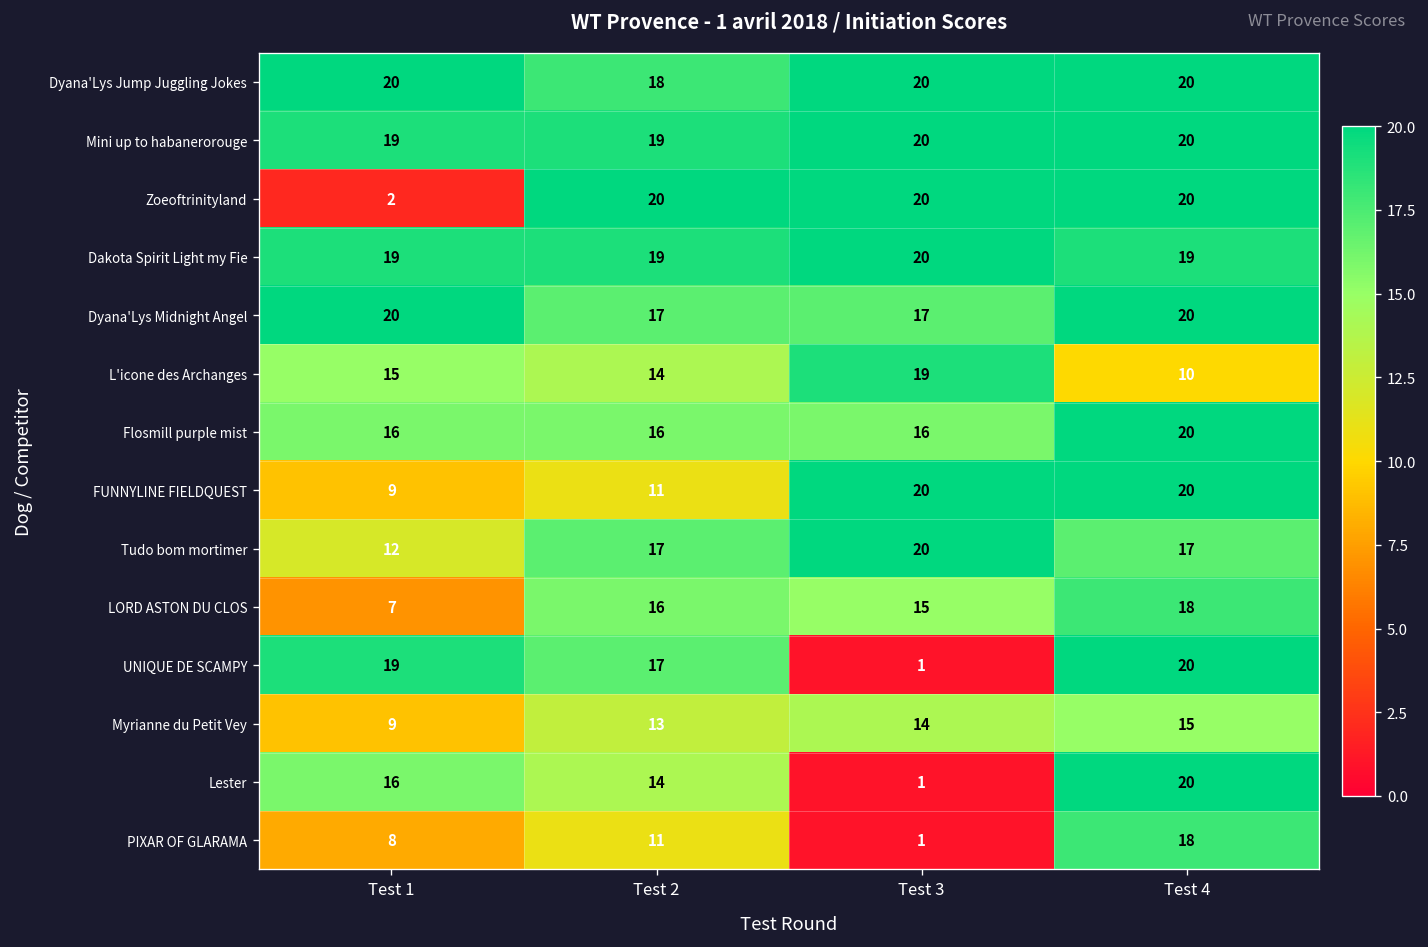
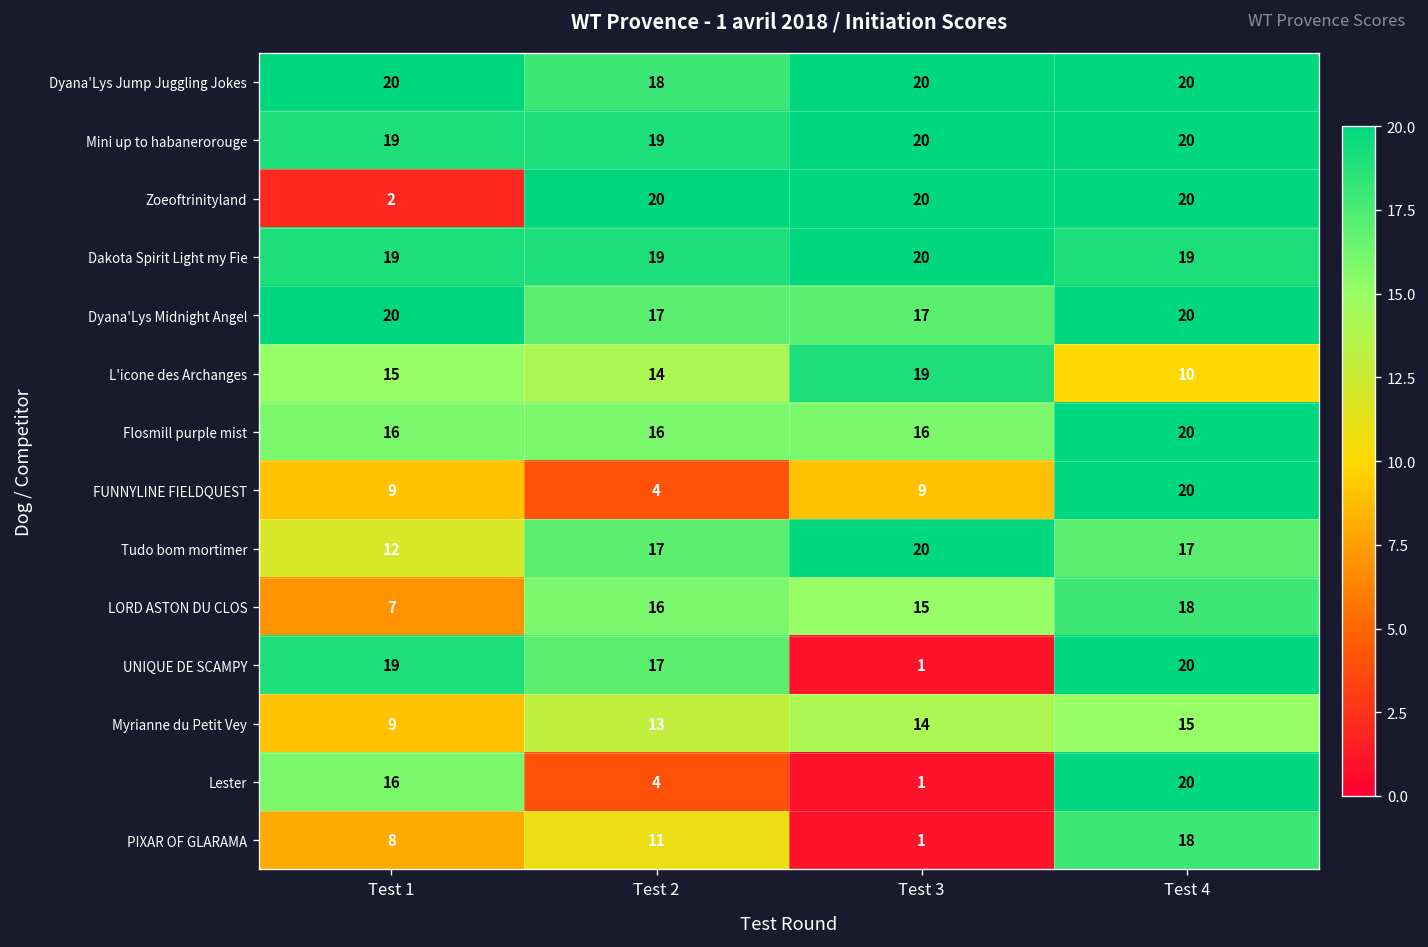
  {
    "Dyana'Lys Jump Juggling Jokes": {
      "Test 1": 20,
      "Test 2": 18,
      "Test 3": 20,
      "Test 4": 20
    },
    "Mini up to habanerorouge": {
      "Test 1": 19,
      "Test 2": 19,
      "Test 3": 20,
      "Test 4": 20
    },
    "Zoeoftrinityland": {
      "Test 1": 2,
      "Test 2": 20,
      "Test 3": 20,
      "Test 4": 20
    },
    "Dakota Spirit Light my Fie": {
      "Test 1": 19,
      "Test 2": 19,
      "Test 3": 20,
      "Test 4": 19
    },
    "Dyana'Lys Midnight Angel": {
      "Test 1": 20,
      "Test 2": 17,
      "Test 3": 17,
      "Test 4": 20
    },
    "L'icone des Archanges": {
      "Test 1": 15,
      "Test 2": 14,
      "Test 3": 19,
      "Test 4": 10
    },
    "Flosmill purple mist": {
      "Test 1": 16,
      "Test 2": 16,
      "Test 3": 16,
      "Test 4": 20
    },
    "FUNNYLINE FIELDQUEST": {
      "Test 1": 9,
-     "Test 2": 11,
-     "Test 3": 20,
+     "Test 2": 4,
+     "Test 3": 9,
      "Test 4": 20
    },
    "Tudo bom mortimer": {
      "Test 1": 12,
      "Test 2": 17,
      "Test 3": 20,
      "Test 4": 17
    },
    "LORD ASTON DU CLOS": {
      "Test 1": 7,
      "Test 2": 16,
      "Test 3": 15,
      "Test 4": 18
    },
    "UNIQUE DE SCAMPY": {
      "Test 1": 19,
      "Test 2": 17,
      "Test 3": 1,
      "Test 4": 20
    },
    "Myrianne du Petit Vey": {
      "Test 1": 9,
      "Test 2": 13,
      "Test 3": 14,
      "Test 4": 15
    },
    "Lester": {
      "Test 1": 16,
-     "Test 2": 14,
+     "Test 2": 4,
      "Test 3": 1,
      "Test 4": 20
    },
    "PIXAR OF GLARAMA": {
      "Test 1": 8,
      "Test 2": 11,
      "Test 3": 1,
      "Test 4": 18
    }
  }
